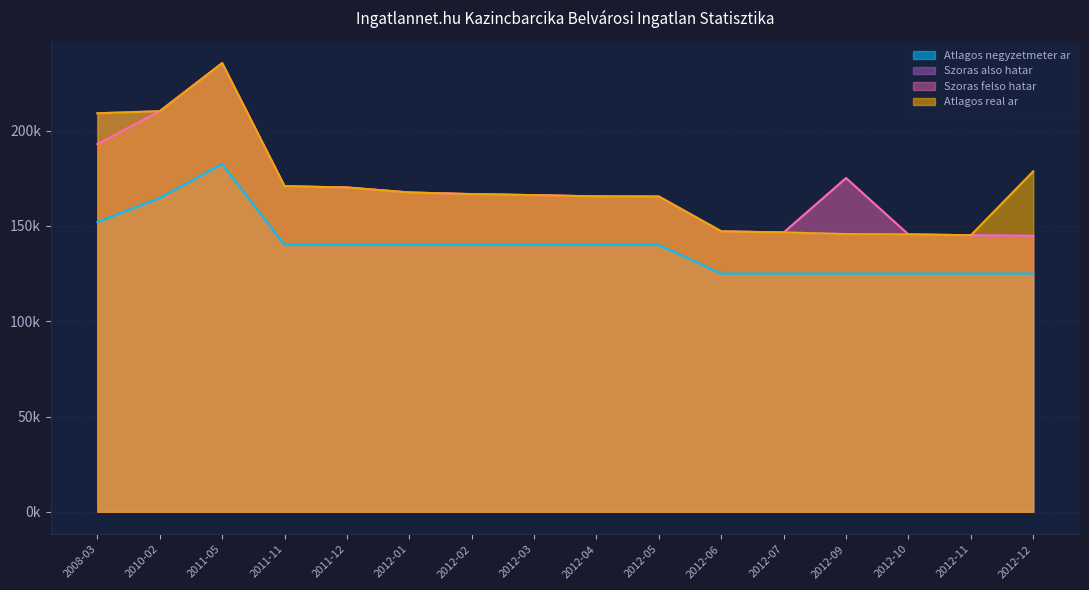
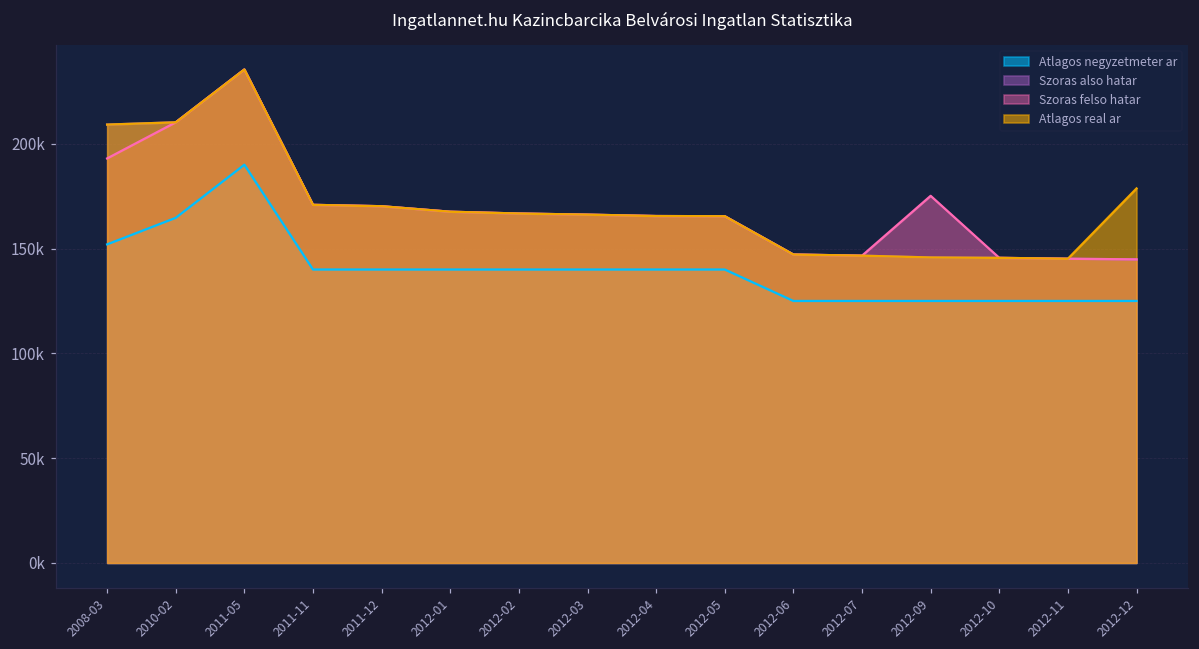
  {
    "Atlagos negyzetmeter ar": {
      "2008-03": 152000,
      "2010-02": 165000,
-     "2011-05": 182000,
+     "2011-05": 190000,
      "2011-11": 140000,
      "2011-12": 140000,
      "2012-01": 140000,
      "2012-02": 140000,
      "2012-03": 140000,
      "2012-04": 140000,
      "2012-05": 140000,
      "2012-06": 125000,
      "2012-07": 125000,
      "2012-09": 125000,
      "2012-10": 125000,
      "2012-11": 125000,
      "2012-12": 125000
    },
    "Atlagos real ar": {
      "2012-12": 179000
    }
  }
